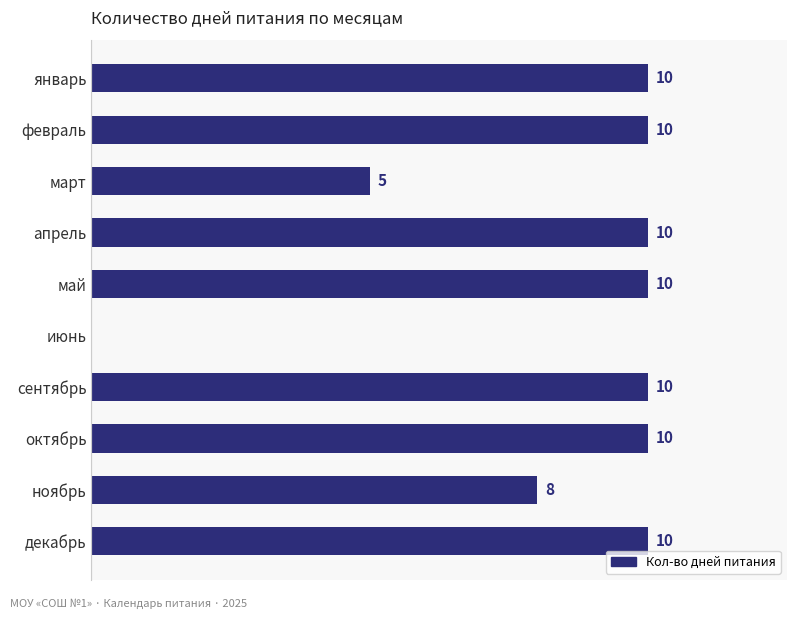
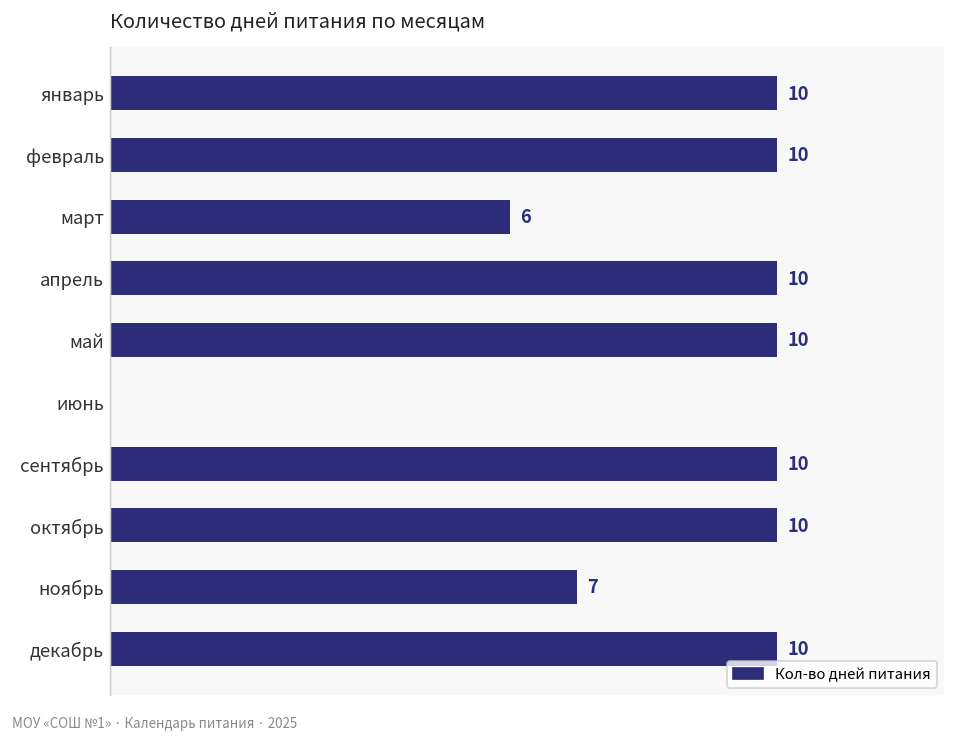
  {
    "январь": 10,
    "февраль": 10,
-   "март": 5,
+   "март": 6,
    "апрель": 10,
    "май": 10,
    "сентябрь": 10,
    "октябрь": 10,
-   "ноябрь": 8,
+   "ноябрь": 7,
    "декабрь": 10
  }
